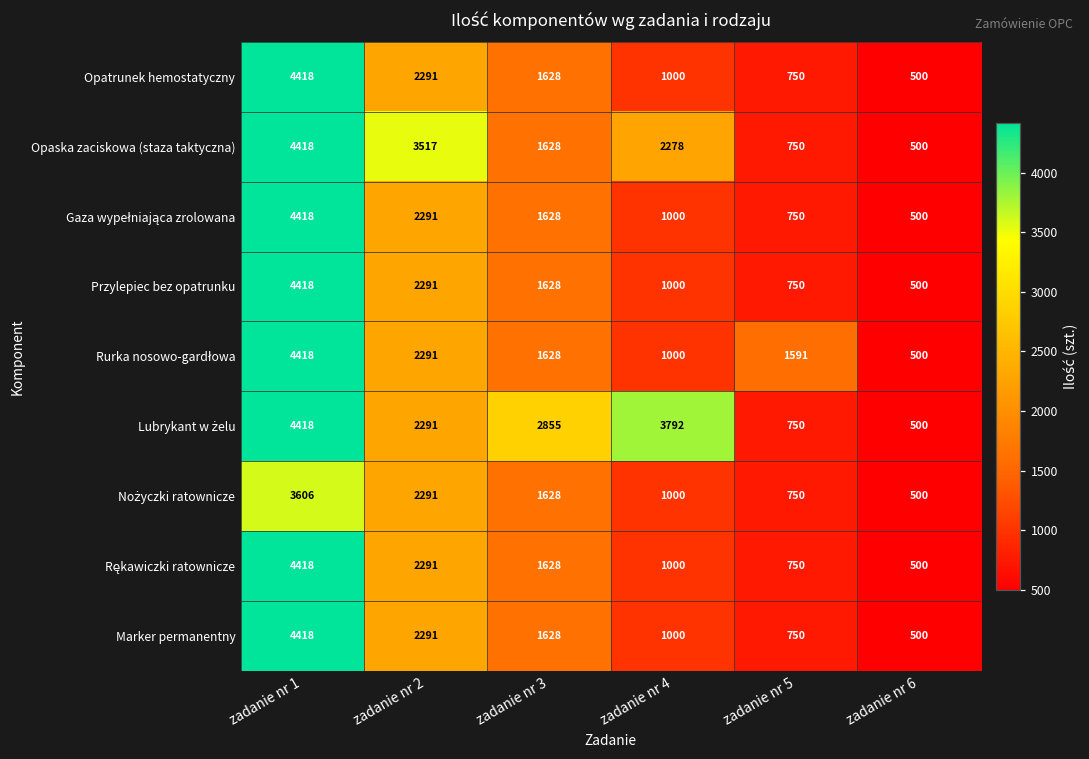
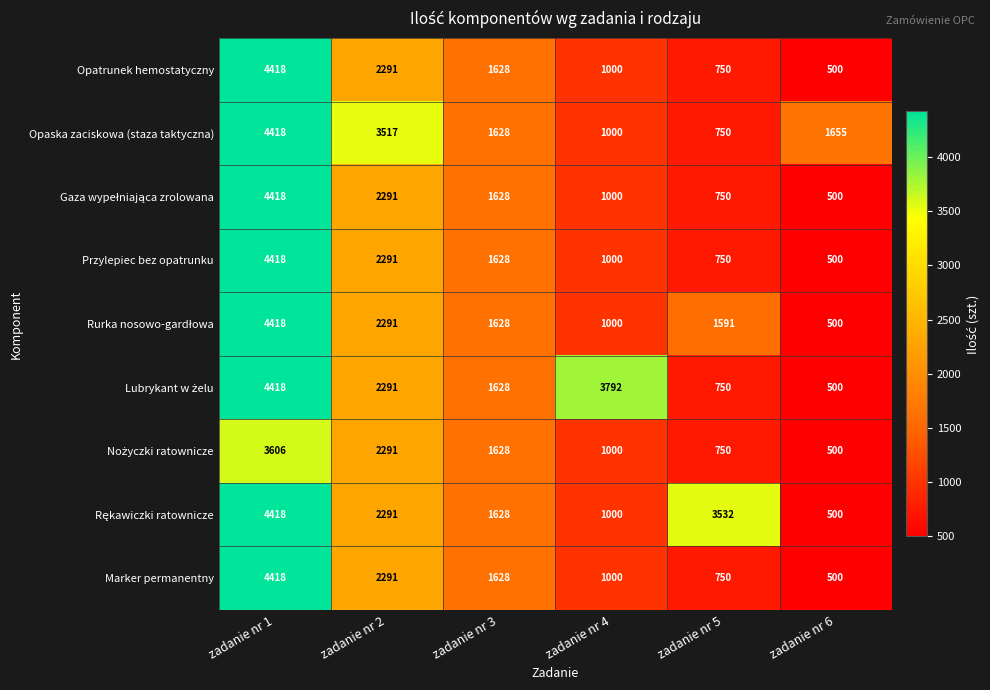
  {
    "Opatrunek hemostatyczny": {
      "zadanie nr 1": 4418,
      "zadanie nr 2": 2291,
      "zadanie nr 3": 1628,
      "zadanie nr 4": 1000,
      "zadanie nr 5": 750,
      "zadanie nr 6": 500
    },
    "Opaska zaciskowa (staza taktyczna)": {
      "zadanie nr 1": 4418,
      "zadanie nr 2": 3517,
      "zadanie nr 3": 1628,
-     "zadanie nr 4": 2278,
+     "zadanie nr 4": 1000,
      "zadanie nr 5": 750,
-     "zadanie nr 6": 500
+     "zadanie nr 6": 1655
    },
    "Gaza wypełniająca zrolowana": {
      "zadanie nr 1": 4418,
      "zadanie nr 2": 2291,
      "zadanie nr 3": 1628,
      "zadanie nr 4": 1000,
      "zadanie nr 5": 750,
      "zadanie nr 6": 500
    },
    "Przylepiec bez opatrunku": {
      "zadanie nr 1": 4418,
      "zadanie nr 2": 2291,
      "zadanie nr 3": 1628,
      "zadanie nr 4": 1000,
      "zadanie nr 5": 750,
      "zadanie nr 6": 500
    },
    "Rurka nosowo-gardłowa": {
      "zadanie nr 1": 4418,
      "zadanie nr 2": 2291,
      "zadanie nr 3": 1628,
      "zadanie nr 4": 1000,
      "zadanie nr 5": 1591,
      "zadanie nr 6": 500
    },
    "Lubrykant w żelu": {
      "zadanie nr 1": 4418,
      "zadanie nr 2": 2291,
-     "zadanie nr 3": 2855,
+     "zadanie nr 3": 1628,
      "zadanie nr 4": 3792,
      "zadanie nr 5": 750,
      "zadanie nr 6": 500
    },
    "Nożyczki ratownicze": {
      "zadanie nr 1": 3606,
      "zadanie nr 2": 2291,
      "zadanie nr 3": 1628,
      "zadanie nr 4": 1000,
      "zadanie nr 5": 750,
      "zadanie nr 6": 500
    },
    "Rękawiczki ratownicze": {
      "zadanie nr 1": 4418,
      "zadanie nr 2": 2291,
      "zadanie nr 3": 1628,
      "zadanie nr 4": 1000,
-     "zadanie nr 5": 750,
+     "zadanie nr 5": 3532,
      "zadanie nr 6": 500
    },
    "Marker permanentny": {
      "zadanie nr 1": 4418,
      "zadanie nr 2": 2291,
      "zadanie nr 3": 1628,
      "zadanie nr 4": 1000,
      "zadanie nr 5": 750,
      "zadanie nr 6": 500
    }
  }
